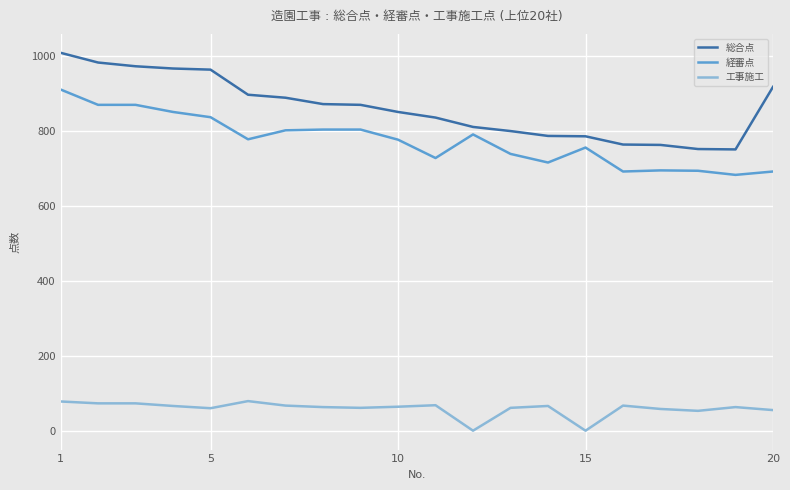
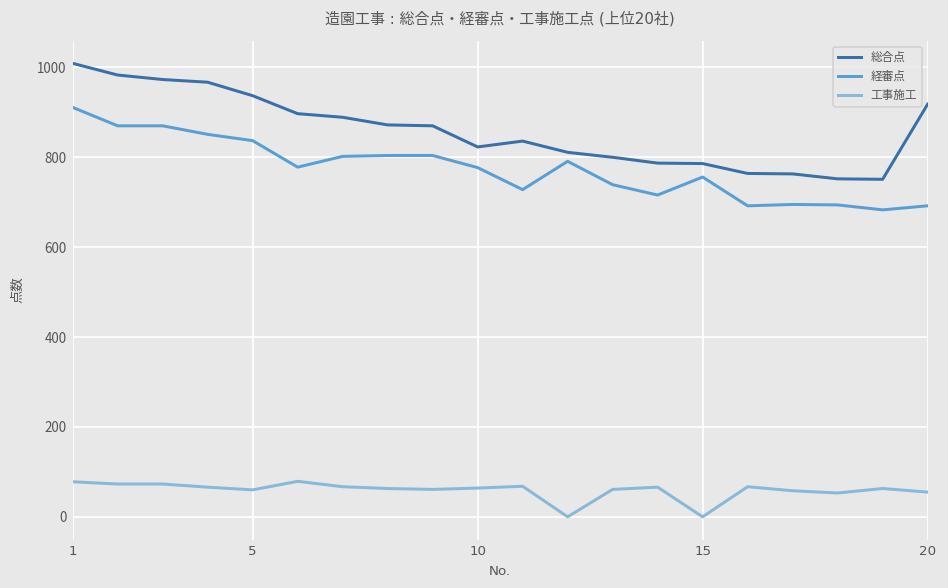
  {
    "総合点": {
      "1": 1010,
-     "5": 960,
-     "10": 850,
+     "5": 940,
+     "10": 820,
      "15": 790,
      "20": 920
    }
  }
